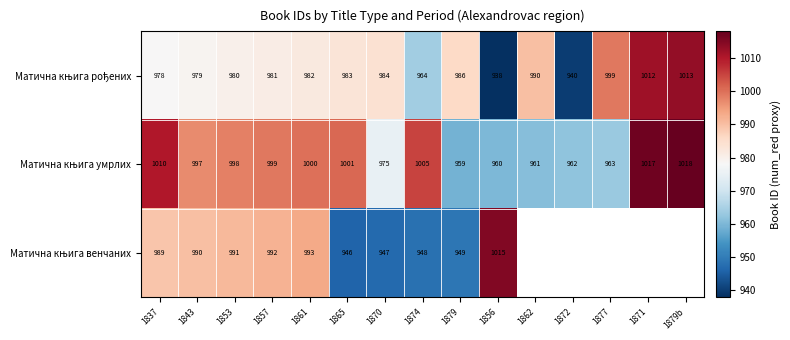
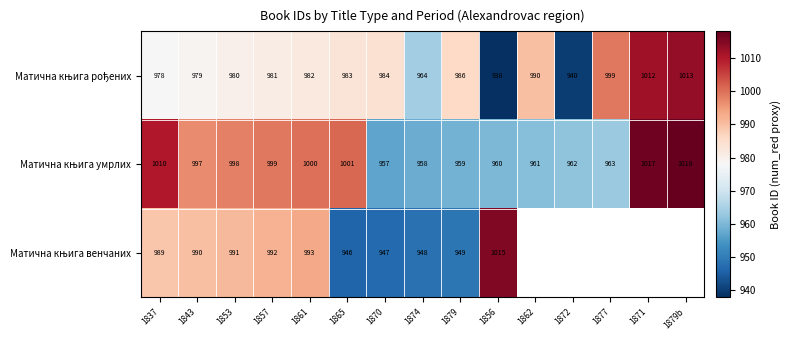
  {
    "Матична књига рођених": {
      "1837": 978,
      "1843": 979,
      "1853": 980,
      "1857": 981,
      "1861": 982,
      "1865": 983,
      "1870": 984,
      "1874": 964,
      "1879": 986,
      "1856": 938,
      "1862": 990,
      "1872": 940,
      "1877": 999,
      "1871": 1012,
      "1879b": 1013
    },
    "Матична књига умрлих": {
      "1837": 1010,
      "1843": 997,
      "1853": 998,
      "1857": 999,
      "1861": 1000,
      "1865": 1001,
-     "1870": 975,
-     "1874": 1005,
+     "1870": 957,
+     "1874": 958,
      "1879": 959,
      "1856": 960,
      "1862": 961,
      "1872": 962,
      "1877": 963,
      "1871": 1017,
      "1879b": 1018
    },
    "Матична књига венчаних": {
      "1837": 989,
      "1843": 990,
      "1853": 991,
      "1857": 992,
      "1861": 993,
      "1865": 946,
      "1870": 947,
      "1874": 948,
      "1879": 949,
      "1856": 1015
    }
  }
